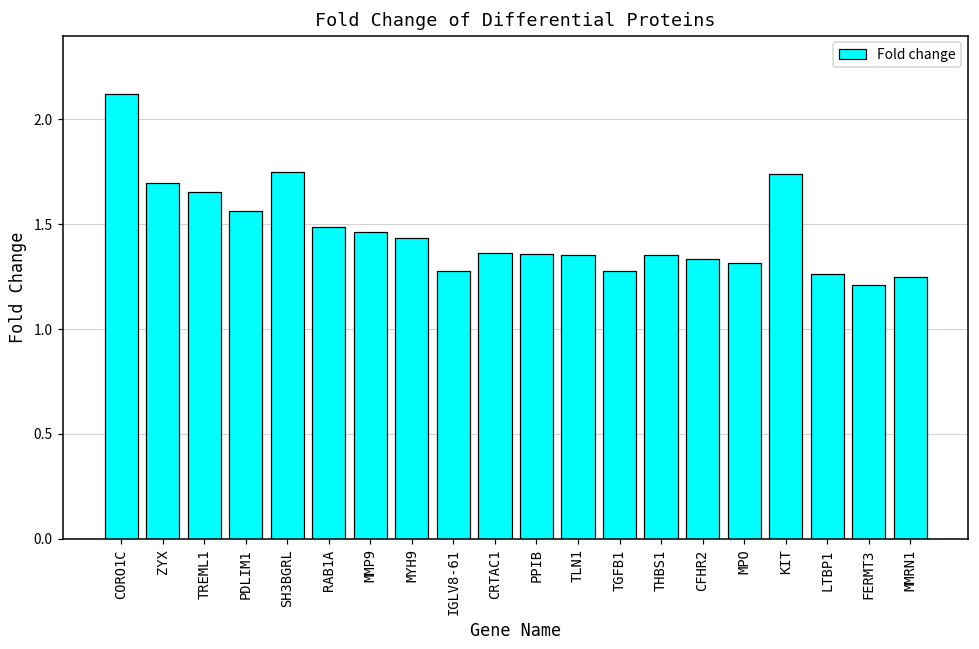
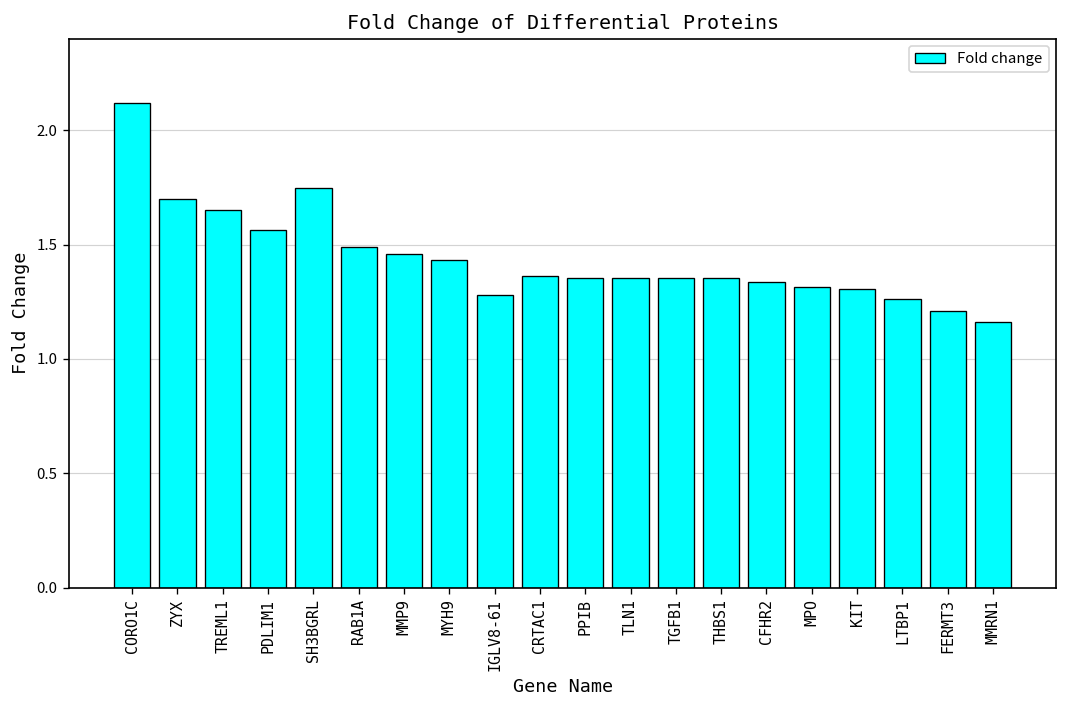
  {
    "CORO1C": 2.12,
    "ZYX": 1.70,
    "TREML1": 1.65,
    "PDLIM1": 1.56,
    "SH3BGRL": 1.75,
    "RAB1A": 1.49,
    "MMP9": 1.46,
    "MYH9": 1.43,
    "IGLV8-61": 1.28,
    "CRTAC1": 1.36,
    "PPIB": 1.36,
    "TLN1": 1.36,
-   "TGFB1": 1.28,
+   "TGFB1": 1.36,
    "THBS1": 1.35,
    "CFHR2": 1.33,
    "MPO": 1.32,
-   "KIT": 1.74,
+   "KIT": 1.31,
    "LTBP1": 1.26,
    "FERMT3": 1.21,
-   "MMRN1": 1.25
+   "MMRN1": 1.16
  }
